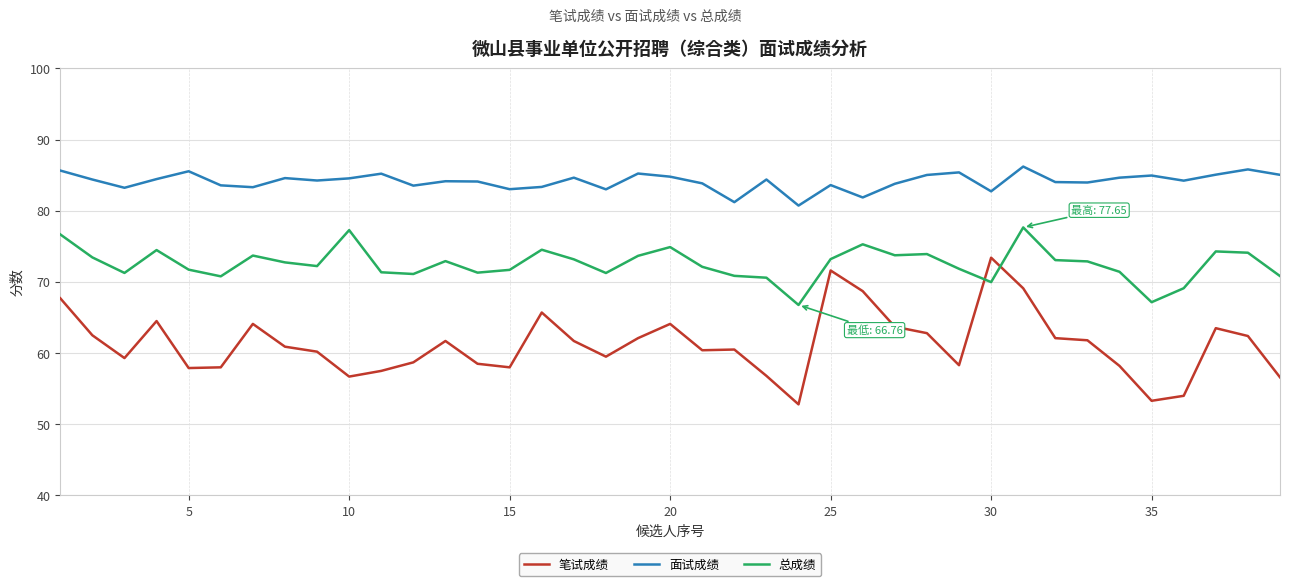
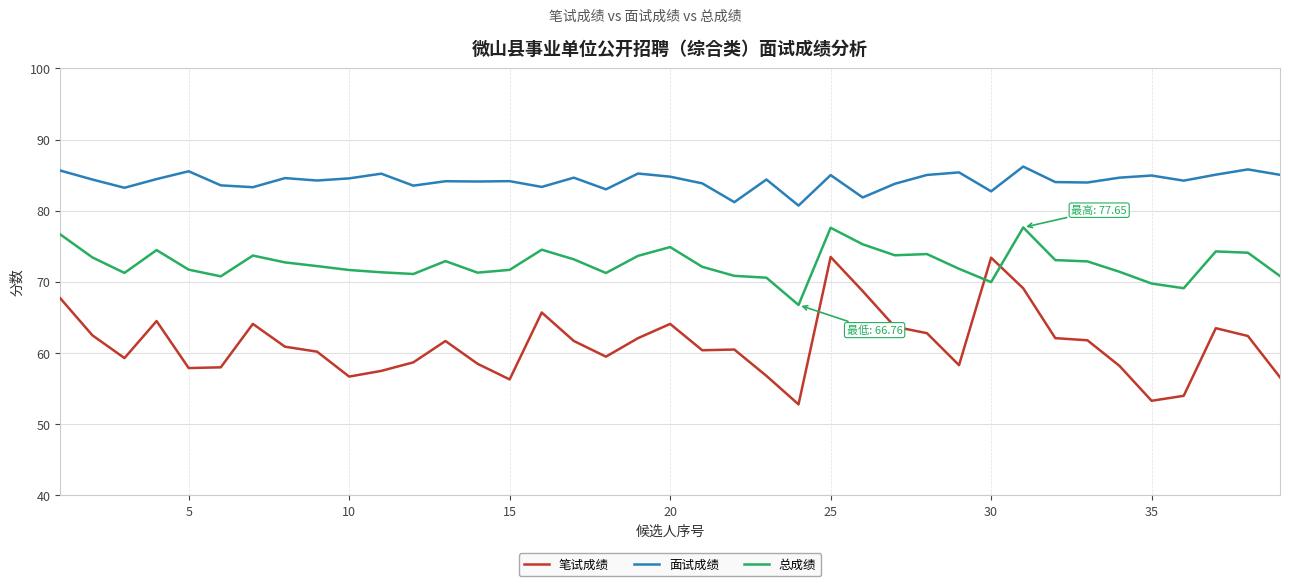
  {
    "笔试成绩": {
      "5": 58,
      "10": 57,
-     "15": 58,
+     "15": 56,
      "20": 64,
-     "25": 72,
+     "25": 74,
      "30": 73,
      "35": 53
    },
    "面试成绩": {
      "5": 86,
      "10": 85,
-     "15": 83,
+     "15": 84,
      "20": 85,
-     "25": 84,
+     "25": 85,
      "30": 83,
      "35": 85
    },
    "总成绩": {
      "5": 72,
-     "10": 77,
+     "10": 72,
      "15": 72,
      "20": 75,
-     "25": 73,
+     "25": 78,
      "30": 70,
-     "35": 67
+     "35": 70
    }
  }
